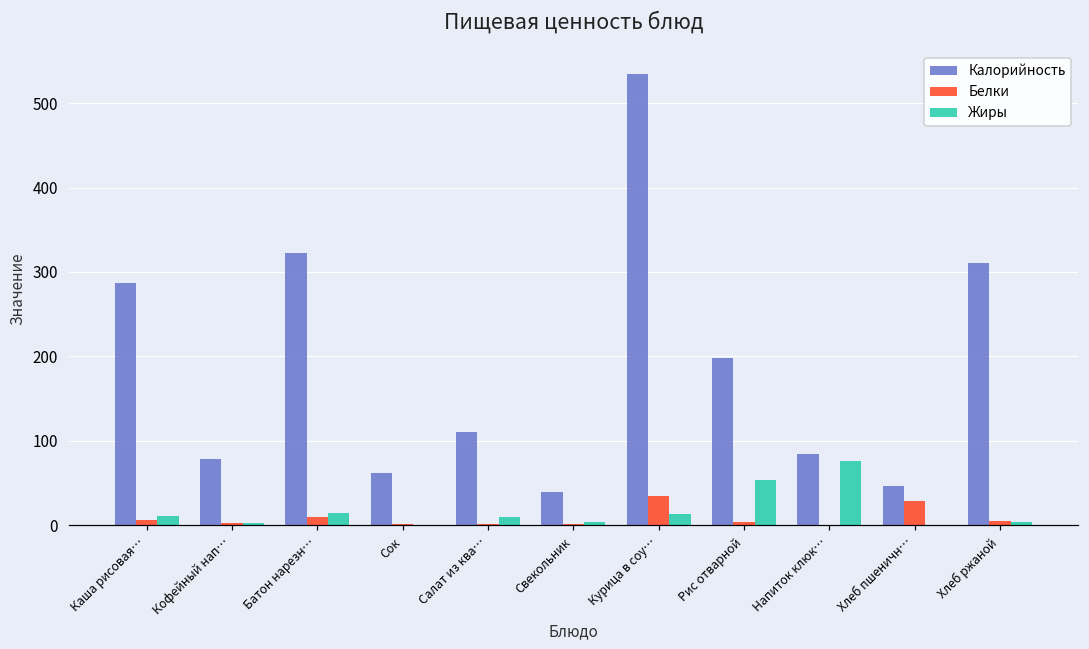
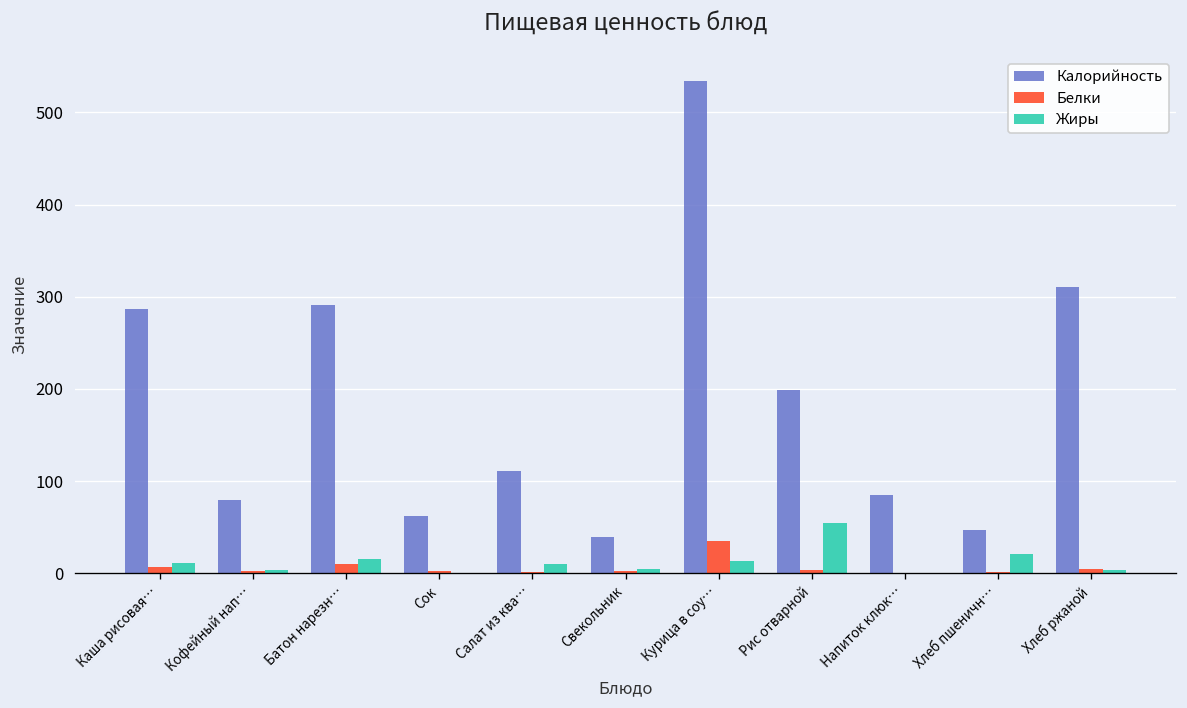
  {
    "Калорийность": {
      "Каша рисовая…": 290,
      "Кофейный нап…": 80,
-     "Батон нарезн…": 320,
+     "Батон нарезн…": 290,
      "Сок": 60,
      "Салат из ква…": 110,
      "Свекольник": 40,
      "Курица в соу…": 530,
      "Рис отварной": 200,
      "Напиток клюк…": 80,
      "Хлеб пшеничн…": 50,
      "Хлеб ржаной": 310
    },
    "Белки": {
      "Каша рисовая…": 10,
      "Батон нарезн…": 10,
      "Курица в соу…": 30,
      "Рис отварной": 0,
-     "Хлеб пшеничн…": 30,
+     "Хлеб пшеничн…": 0,
      "Хлеб ржаной": 0
    },
    "Жиры": {
      "Каша рисовая…": 10,
      "Батон нарезн…": 20,
      "Салат из ква…": 10,
      "Свекольник": 0,
      "Курица в соу…": 10,
      "Рис отварной": 50,
-     "Напиток клюк…": 80,
-     "Хлеб пшеничн…": 0,
+     "Напиток клюк…": 0,
+     "Хлеб пшеничн…": 20,
      "Хлеб ржаной": 0
    }
  }
